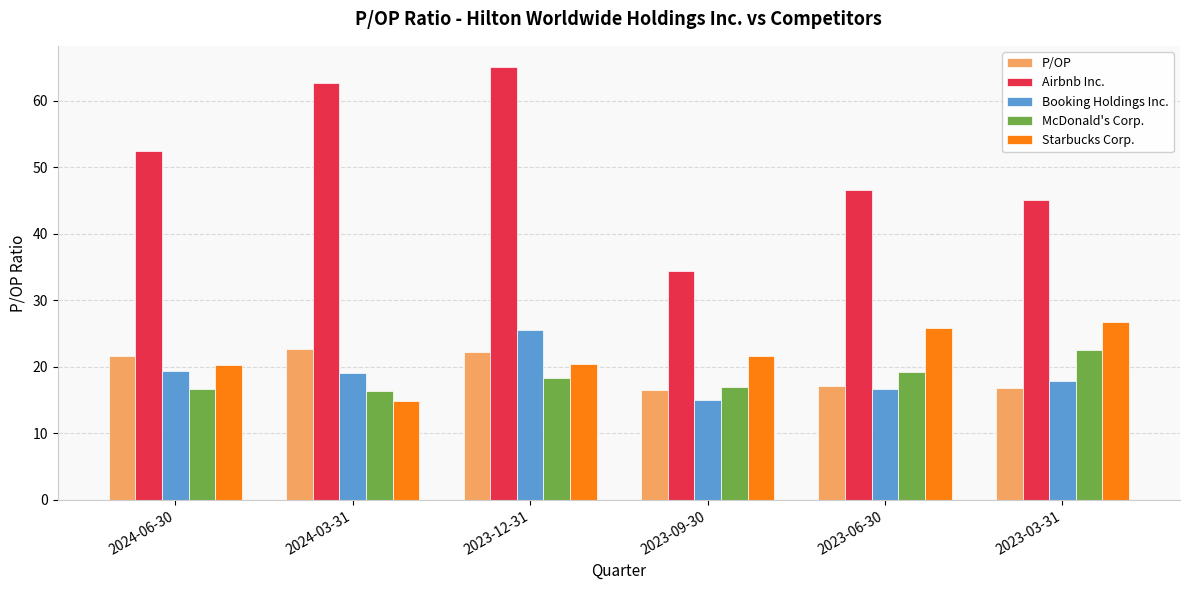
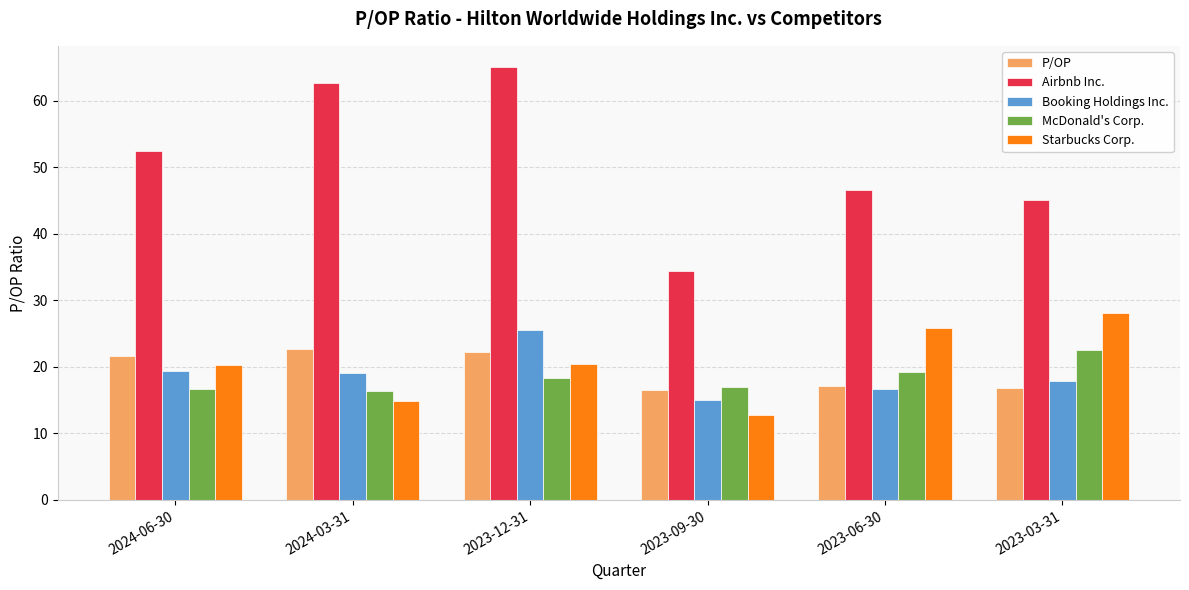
  {
    "P/OP": {
      "2024-06-30": 22,
      "2024-03-31": 23,
      "2023-12-31": 22,
      "2023-09-30": 17,
      "2023-06-30": 17,
      "2023-03-31": 17
    },
    "Airbnb Inc.": {
      "2024-06-30": 52,
      "2024-03-31": 63,
      "2023-12-31": 65,
      "2023-09-30": 34,
      "2023-06-30": 47,
      "2023-03-31": 45
    },
    "Booking Holdings Inc.": {
      "2024-06-30": 19,
      "2024-03-31": 19,
      "2023-12-31": 26,
      "2023-09-30": 15,
      "2023-06-30": 17,
      "2023-03-31": 18
    },
    "McDonald's Corp.": {
      "2024-06-30": 17,
      "2024-03-31": 16,
      "2023-12-31": 18,
      "2023-09-30": 17,
      "2023-06-30": 19,
      "2023-03-31": 22
    },
    "Starbucks Corp.": {
      "2024-06-30": 20,
      "2024-03-31": 15,
      "2023-12-31": 20,
-     "2023-09-30": 22,
+     "2023-09-30": 13,
      "2023-06-30": 26,
-     "2023-03-31": 27
+     "2023-03-31": 28
    }
  }
